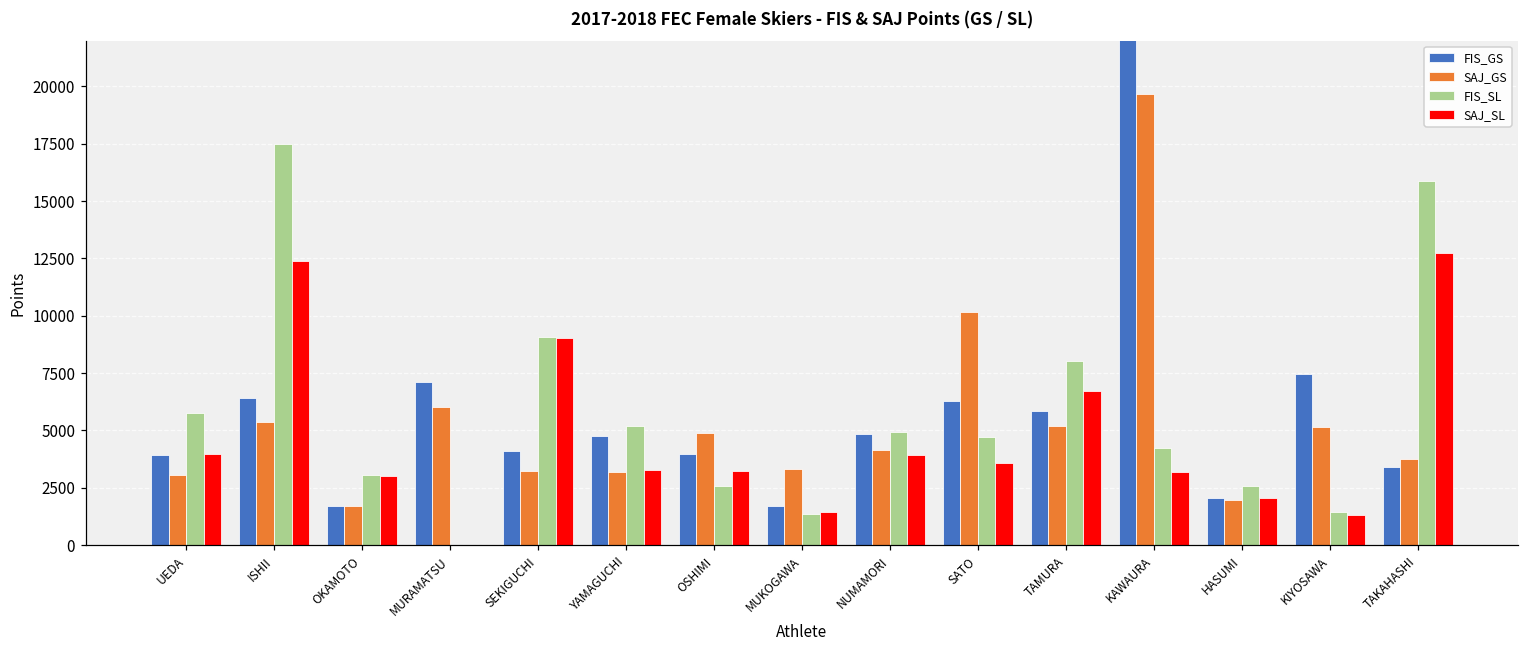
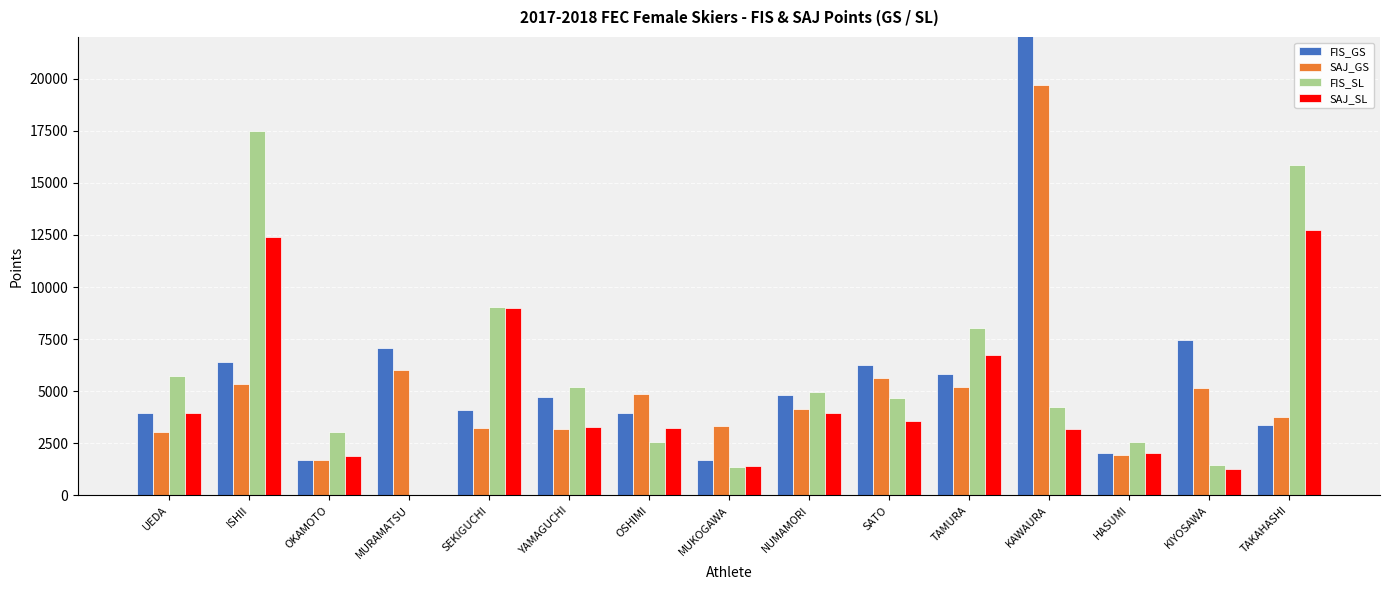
  {
    "FIS_GS": {
      "UEDA": 3900,
      "ISHII": 6400,
      "OKAMOTO": 1700,
      "MURAMATSU": 7100,
      "SEKIGUCHI": 4100,
      "YAMAGUCHI": 4700,
      "OSHIMI": 4000,
      "MUKOGAWA": 1700,
      "NUMAMORI": 4800,
      "SATO": 6300,
      "TAMURA": 5800,
      "HASUMI": 2000,
      "KIYOSAWA": 7500,
      "TAKAHASHI": 3400
    },
    "SAJ_GS": {
      "UEDA": 3000,
      "ISHII": 5400,
      "OKAMOTO": 1700,
      "MURAMATSU": 6000,
      "SEKIGUCHI": 3200,
      "YAMAGUCHI": 3200,
      "OSHIMI": 4900,
      "MUKOGAWA": 3300,
      "NUMAMORI": 4100,
-     "SATO": 10200,
+     "SATO": 5600,
      "TAMURA": 5200,
      "KAWAURA": 19700,
      "HASUMI": 2000,
      "KIYOSAWA": 5200,
      "TAKAHASHI": 3800
    },
    "FIS_SL": {
      "UEDA": 5800,
      "ISHII": 17500,
      "OKAMOTO": 3100,
      "MURAMATSU": 0,
      "SEKIGUCHI": 9100,
      "YAMAGUCHI": 5200,
      "OSHIMI": 2600,
      "MUKOGAWA": 1400,
      "NUMAMORI": 5000,
      "SATO": 4700,
      "TAMURA": 8000,
      "KAWAURA": 4200,
      "HASUMI": 2600,
      "KIYOSAWA": 1500,
      "TAKAHASHI": 15900
    },
    "SAJ_SL": {
      "UEDA": 4000,
      "ISHII": 12400,
-     "OKAMOTO": 3000,
+     "OKAMOTO": 1900,
      "MURAMATSU": 0,
      "SEKIGUCHI": 9000,
      "YAMAGUCHI": 3300,
      "OSHIMI": 3200,
      "MUKOGAWA": 1400,
      "NUMAMORI": 3900,
      "SATO": 3600,
      "TAMURA": 6700,
      "KAWAURA": 3200,
      "HASUMI": 2100,
      "KIYOSAWA": 1300,
      "TAKAHASHI": 12700
    }
  }
